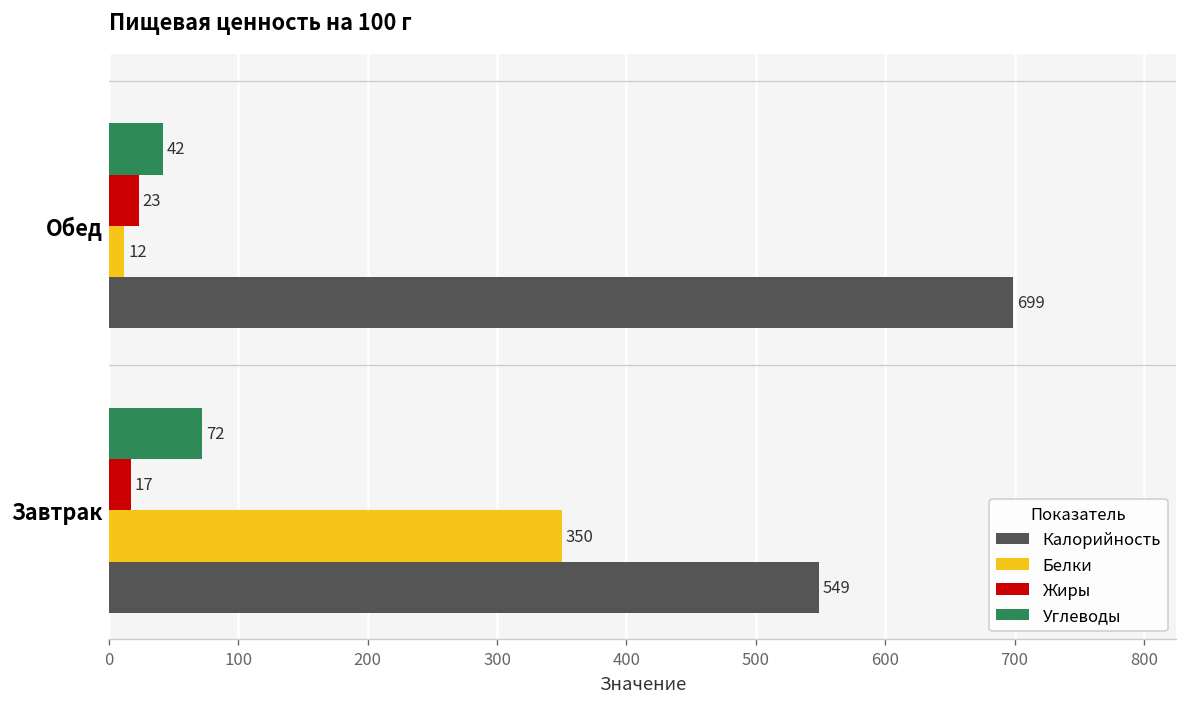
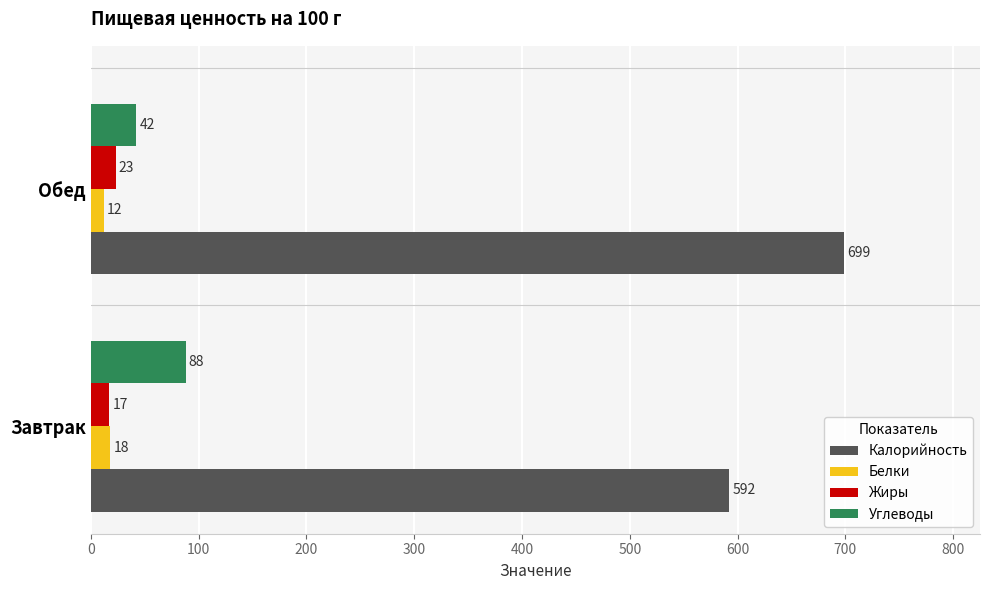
  {
    "Калорийность": {
      "Обед": 699,
-     "Завтрак": 549
+     "Завтрак": 592
    },
    "Белки": {
      "Обед": 12,
-     "Завтрак": 350
+     "Завтрак": 18
    },
    "Жиры": {
      "Обед": 23,
      "Завтрак": 17
    },
    "Углеводы": {
      "Обед": 42,
-     "Завтрак": 72
+     "Завтрак": 88
    }
  }
